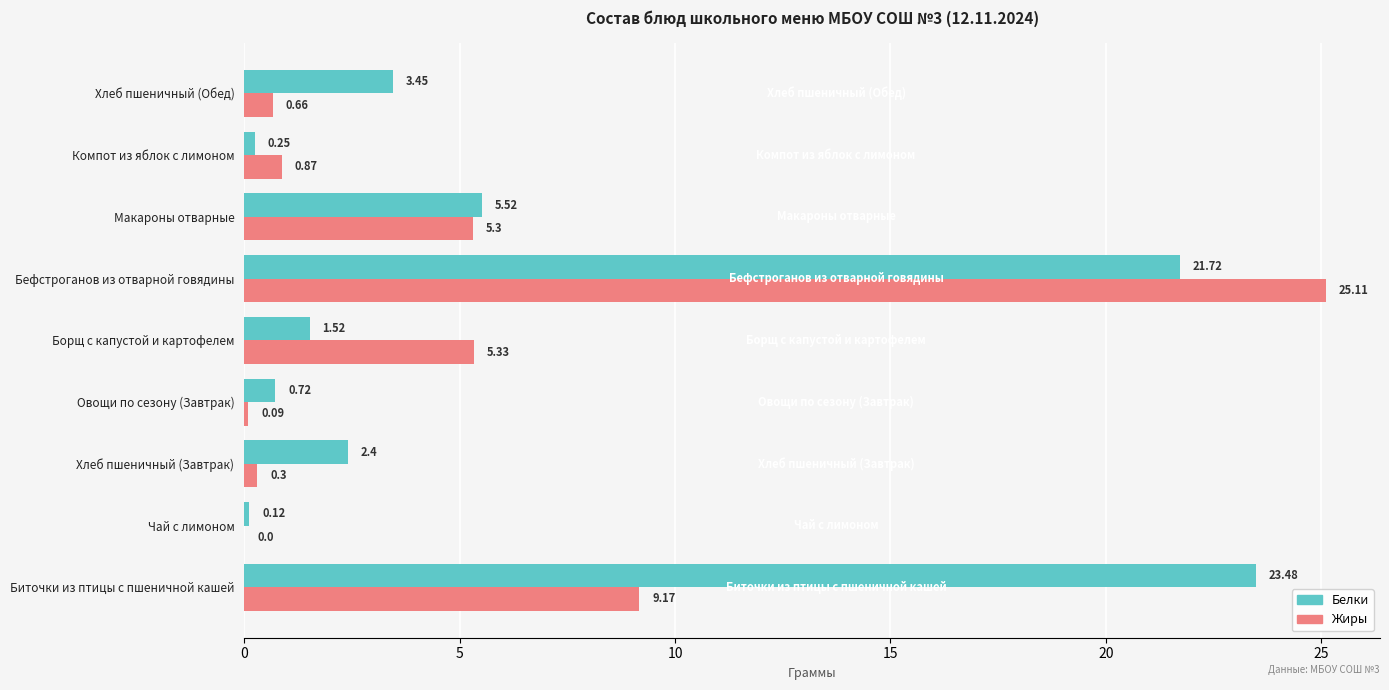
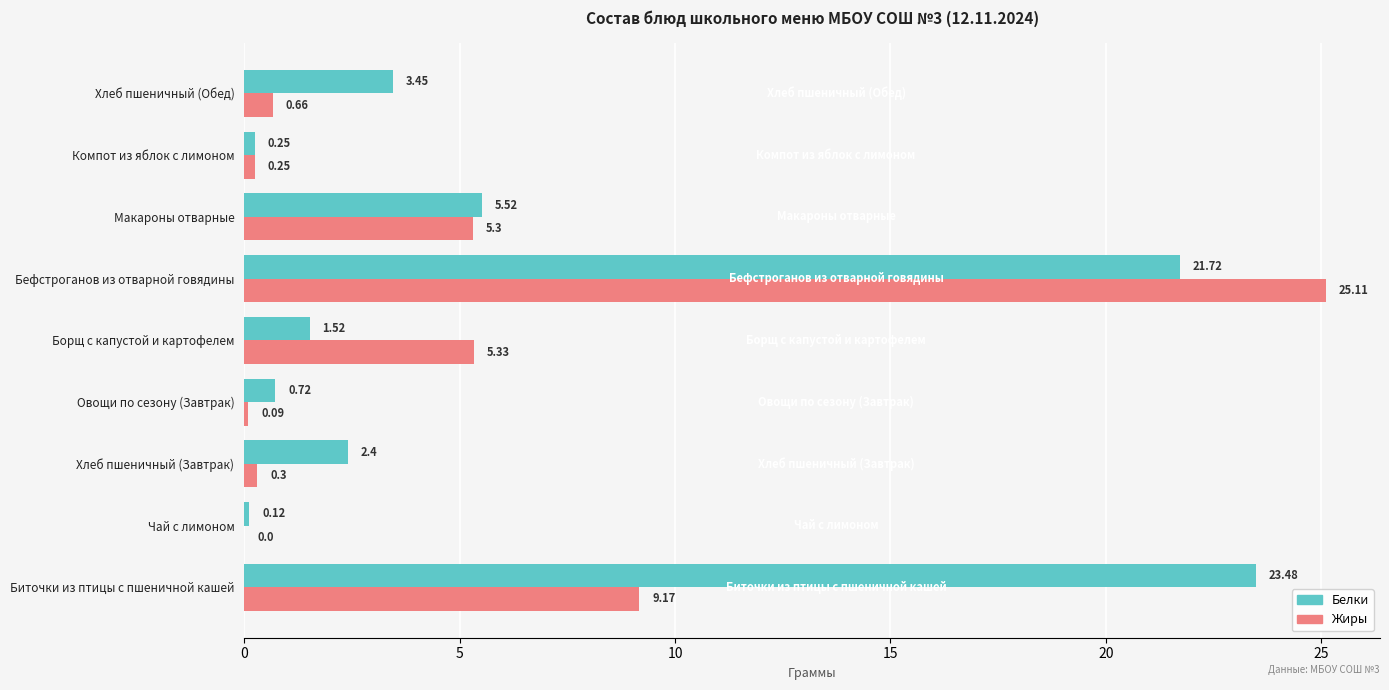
  {
    "Белки": {
      "Хлеб пшеничный (Обед)": 3.45,
      "Компот из яблок с лимоном": 0.25,
      "Макароны отварные": 5.52,
      "Бефстроганов из отварной говядины": 21.72,
      "Борщ с капустой и картофелем": 1.52,
      "Овощи по сезону (Завтрак)": 0.72,
      "Хлеб пшеничный (Завтрак)": 2.4,
      "Чай с лимоном": 0.12,
      "Биточки из птицы с пшеничной кашей": 23.48
    },
    "Жиры": {
      "Хлеб пшеничный (Обед)": 0.66,
-     "Компот из яблок с лимоном": 0.87,
+     "Компот из яблок с лимоном": 0.25,
      "Макароны отварные": 5.3,
      "Бефстроганов из отварной говядины": 25.11,
      "Борщ с капустой и картофелем": 5.33,
      "Овощи по сезону (Завтрак)": 0.09,
      "Хлеб пшеничный (Завтрак)": 0.3,
      "Чай с лимоном": 0.0,
      "Биточки из птицы с пшеничной кашей": 9.17
    }
  }
